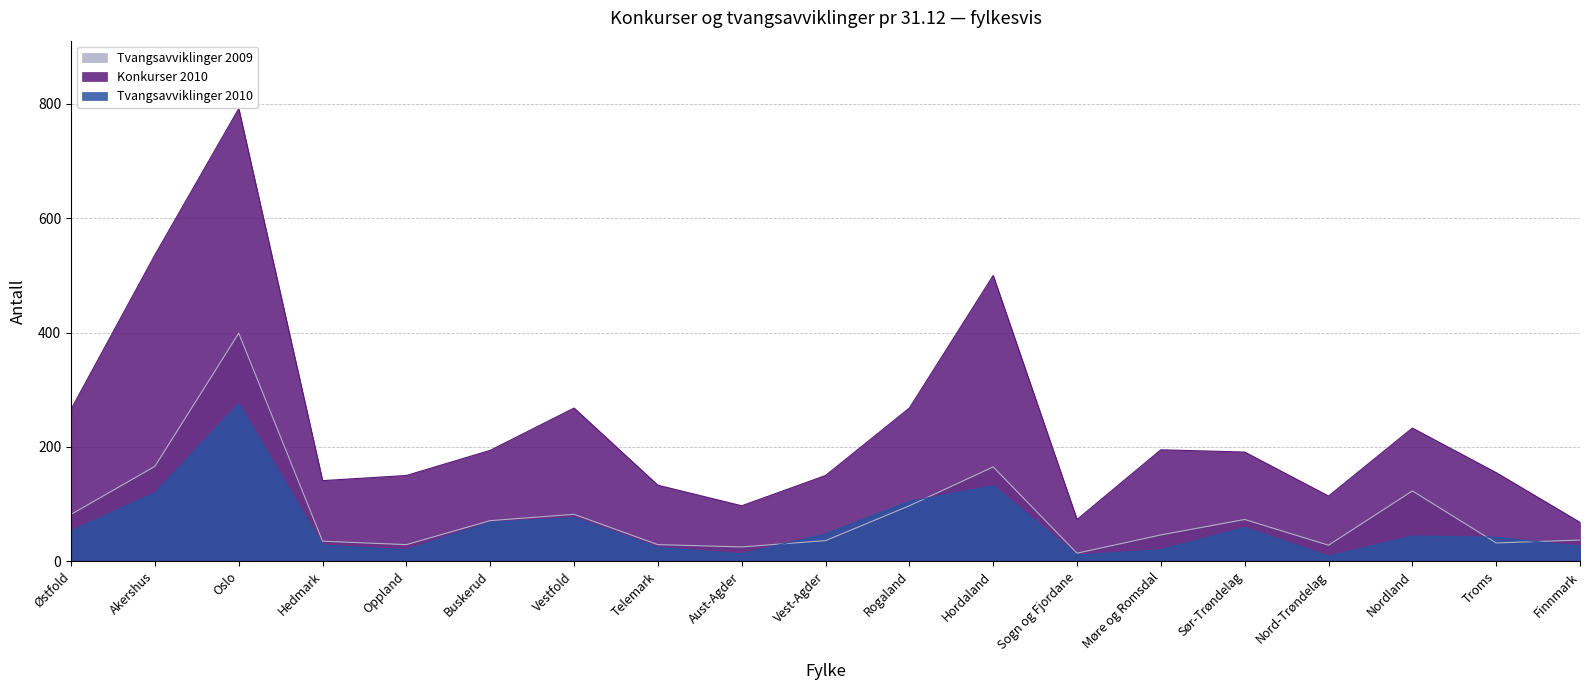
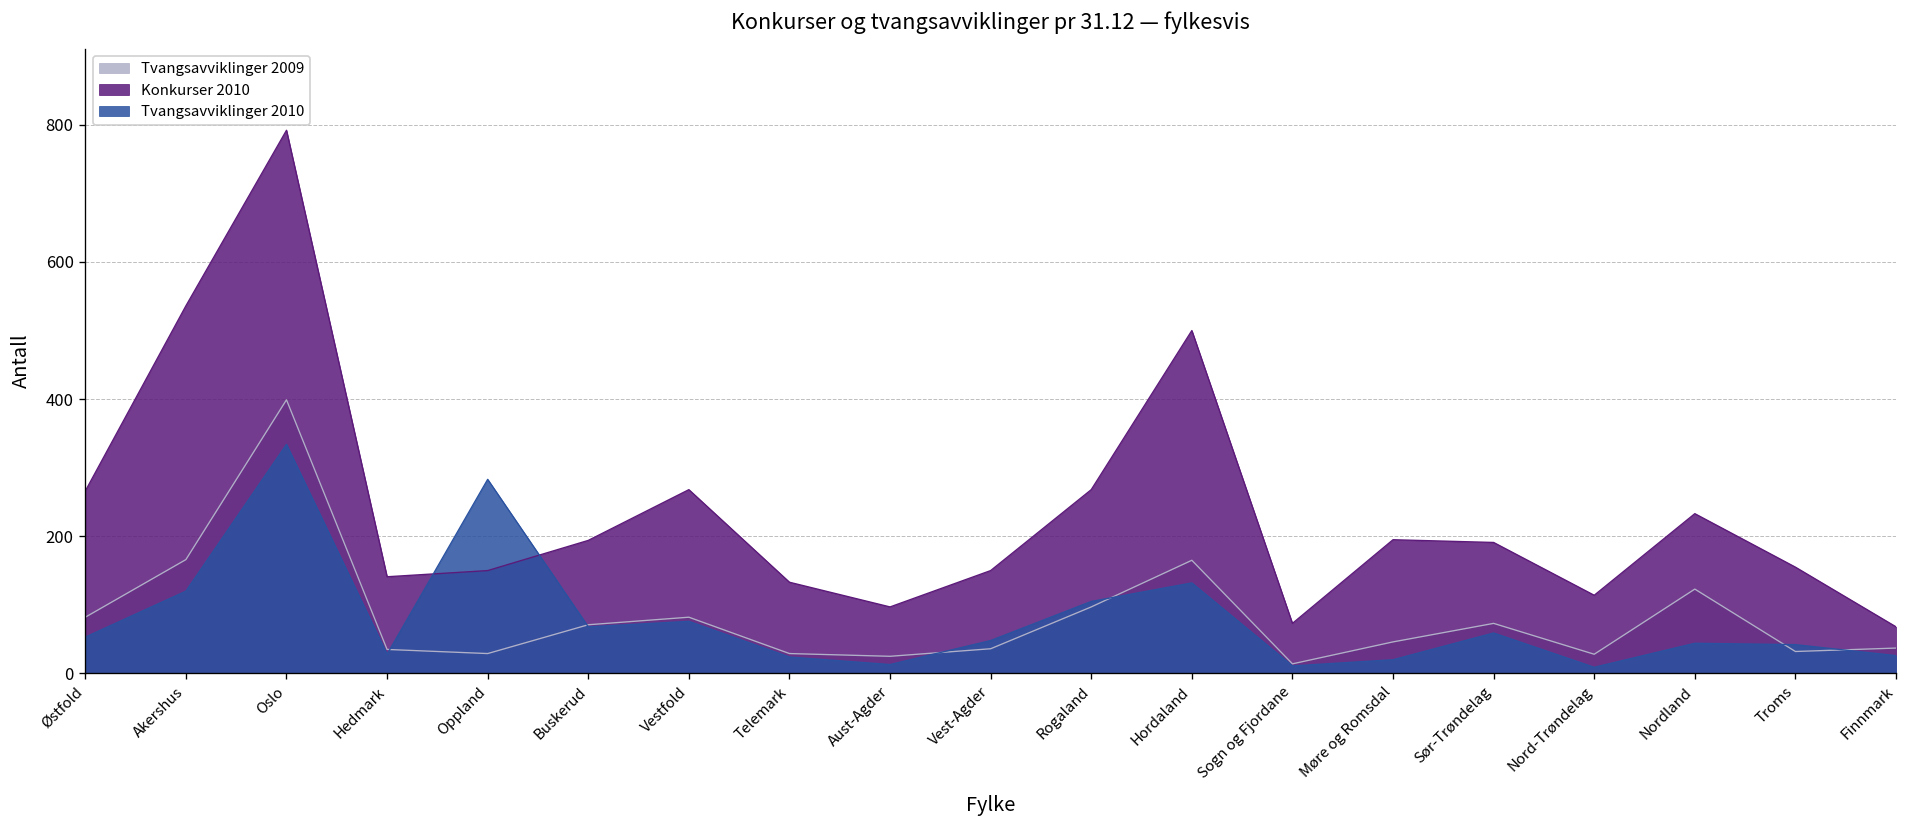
  {
    "Tvangsavviklinger 2009": {
      "Østfold": 80,
      "Akershus": 170,
      "Oslo": 400,
      "Hedmark": 40,
      "Oppland": 30,
      "Vestfold": 80,
      "Telemark": 30,
      "Aust-Agder": 30,
      "Vest-Agder": 40,
      "Rogaland": 100,
      "Hordaland": 170,
      "Møre og Romsdal": 50,
      "Sør-Trøndelag": 70,
      "Nord-Trøndelag": 30,
      "Nordland": 120,
      "Troms": 30,
      "Finnmark": 40
    },
    "Konkurser 2010": {
      "Østfold": 270,
      "Akershus": 540,
      "Oslo": 790,
      "Hedmark": 140,
      "Oppland": 150,
      "Buskerud": 190,
      "Vestfold": 270,
      "Telemark": 130,
      "Aust-Agder": 100,
      "Vest-Agder": 150,
      "Rogaland": 270,
      "Hordaland": 500,
      "Sogn og Fjordane": 70,
      "Møre og Romsdal": 200,
      "Sør-Trøndelag": 190,
      "Nord-Trøndelag": 110,
      "Nordland": 230,
      "Troms": 160,
      "Finnmark": 70
    },
    "Tvangsavviklinger 2010": {
      "Østfold": 50,
      "Akershus": 120,
-     "Oslo": 280,
+     "Oslo": 330,
      "Hedmark": 30,
-     "Oppland": 20,
+     "Oppland": 280,
      "Vestfold": 80,
      "Telemark": 20,
      "Aust-Agder": 10,
      "Vest-Agder": 50,
      "Rogaland": 110,
      "Hordaland": 130,
      "Møre og Romsdal": 20,
      "Sør-Trøndelag": 60,
      "Nord-Trøndelag": 10,
      "Nordland": 40,
      "Troms": 40,
      "Finnmark": 30
    }
  }
